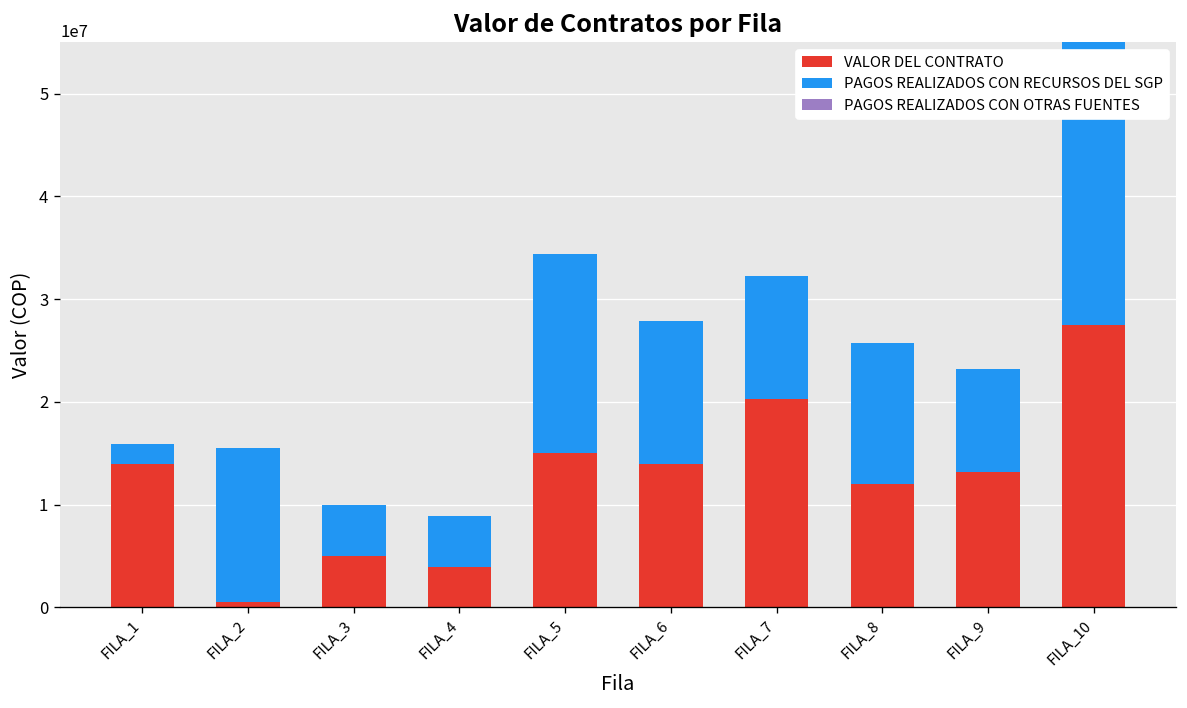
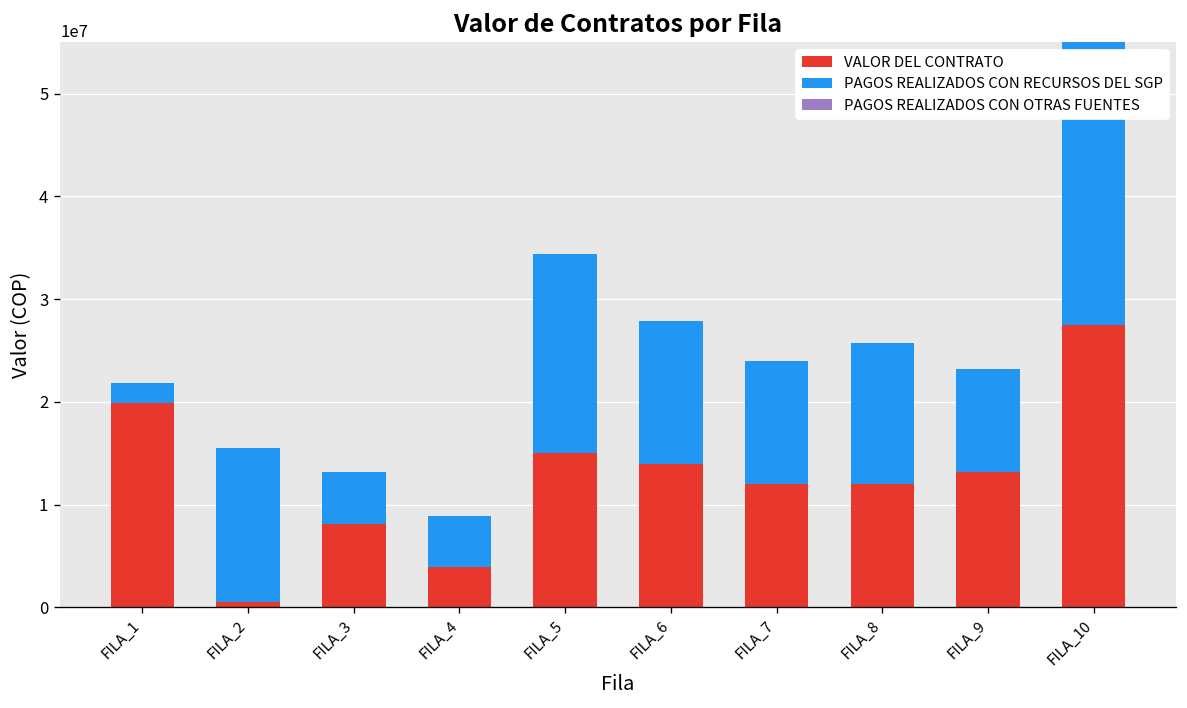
  {
    "VALOR DEL CONTRATO": {
-     "FILA_1": 14000000,
+     "FILA_1": 20000000,
      "FILA_2": 1000000,
-     "FILA_3": 5000000,
+     "FILA_3": 8000000,
      "FILA_4": 4000000,
      "FILA_5": 15000000,
      "FILA_6": 14000000,
-     "FILA_7": 20000000,
+     "FILA_7": 12000000,
      "FILA_8": 12000000,
      "FILA_9": 13000000,
      "FILA_10": 28000000
    }
  }
